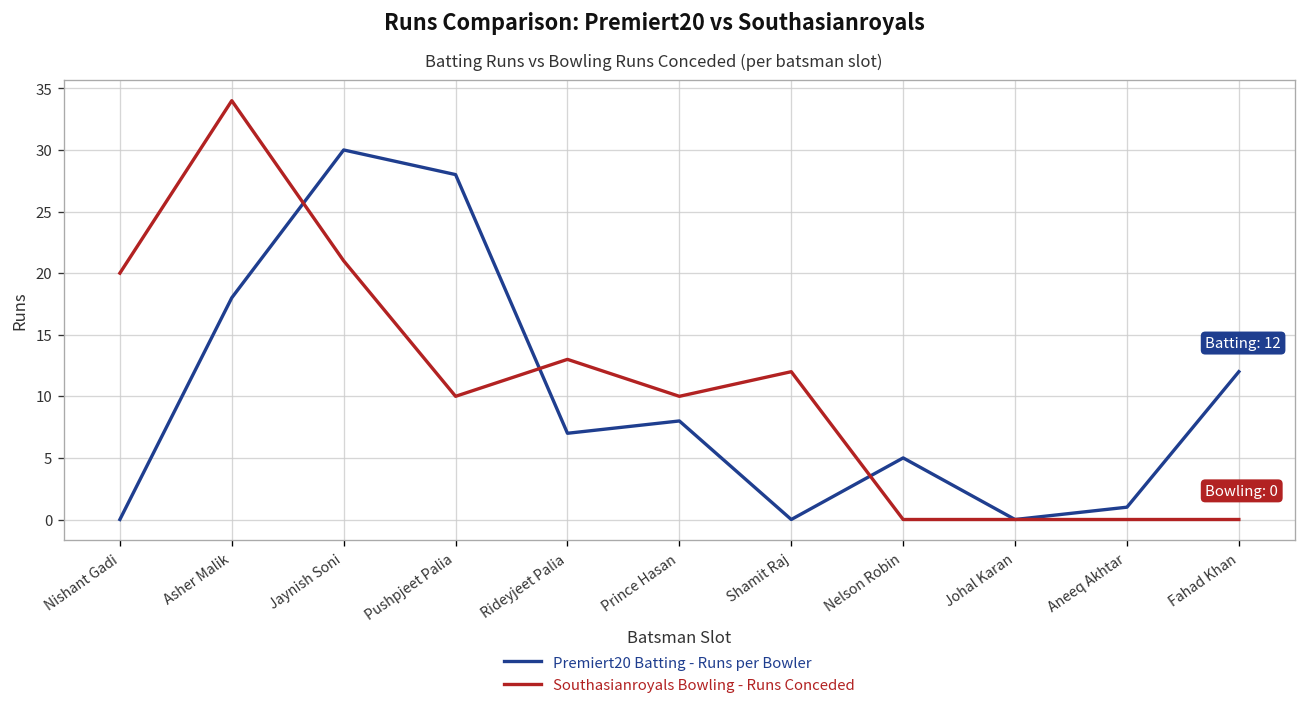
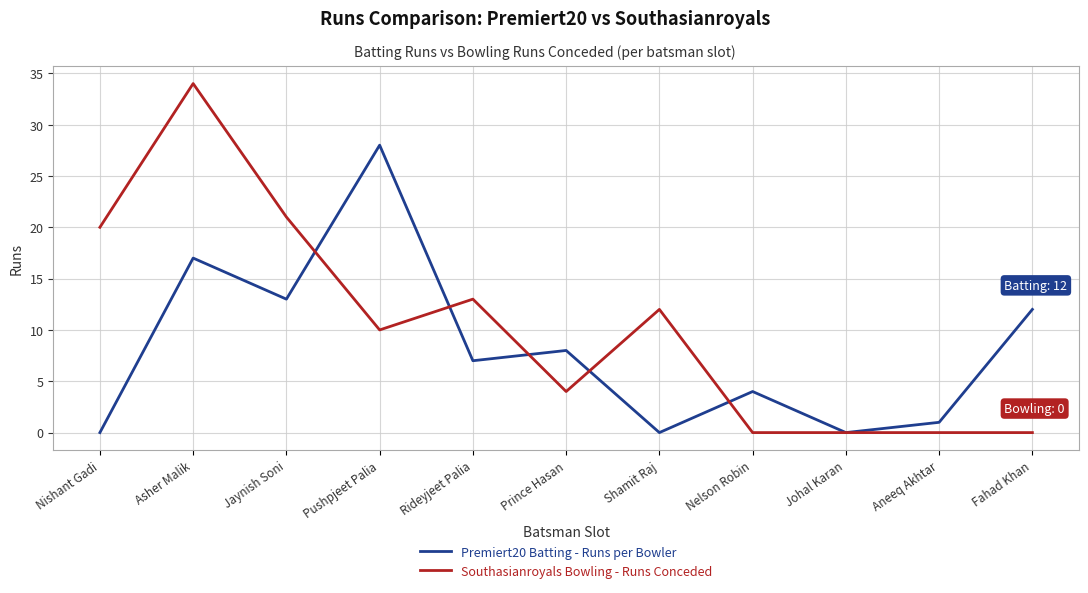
  {
    "Premiert20 Batting - Runs per Bowler": {
      "Nishant Gadi": 0,
-     "Asher Malik": 18,
-     "Jaynish Soni": 30,
+     "Asher Malik": 17,
+     "Jaynish Soni": 13,
      "Pushpjeet Palia": 28,
      "Rideyjeet Palia": 7,
      "Prince Hasan": 8,
      "Shamit Raj": 0,
-     "Nelson Robin": 5,
+     "Nelson Robin": 4,
      "Aneeq Akhtar": 1
    },
    "Southasianroyals Bowling - Runs Conceded": {
      "Nishant Gadi": 20,
      "Asher Malik": 34,
      "Jaynish Soni": 21,
      "Pushpjeet Palia": 10,
      "Rideyjeet Palia": 13,
-     "Prince Hasan": 10,
+     "Prince Hasan": 4,
      "Shamit Raj": 12,
      "Nelson Robin": 0,
      "Aneeq Akhtar": 0
    }
  }
